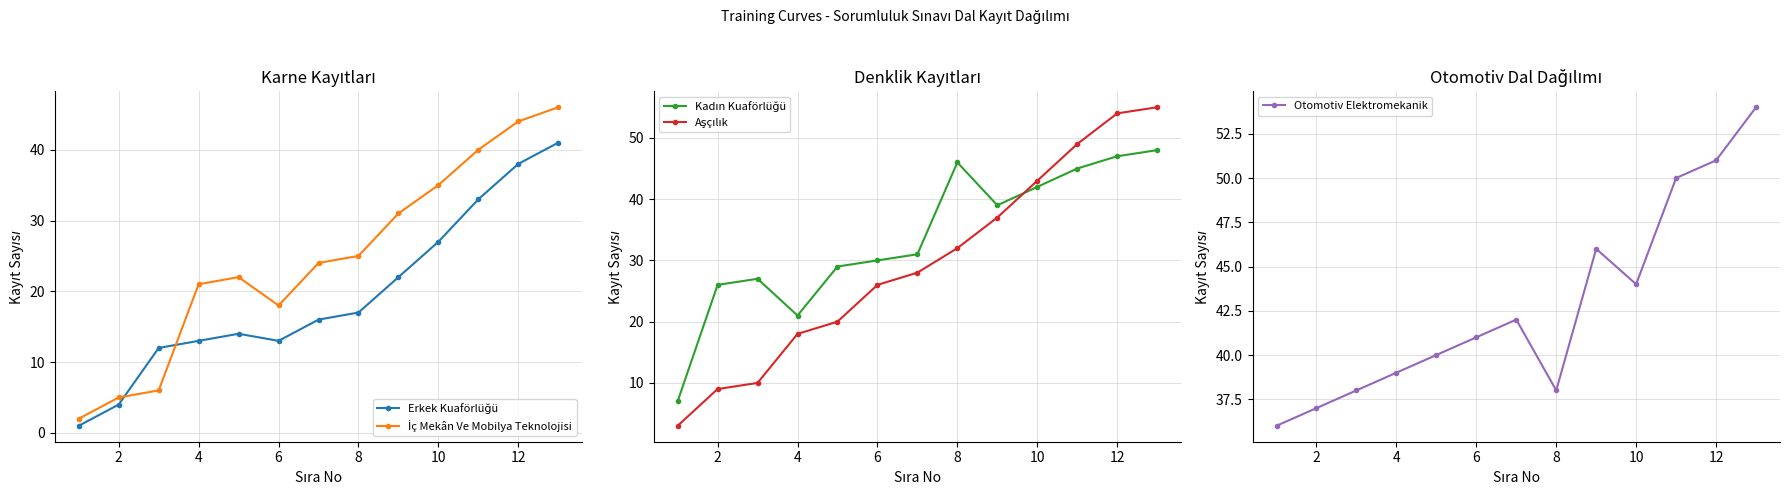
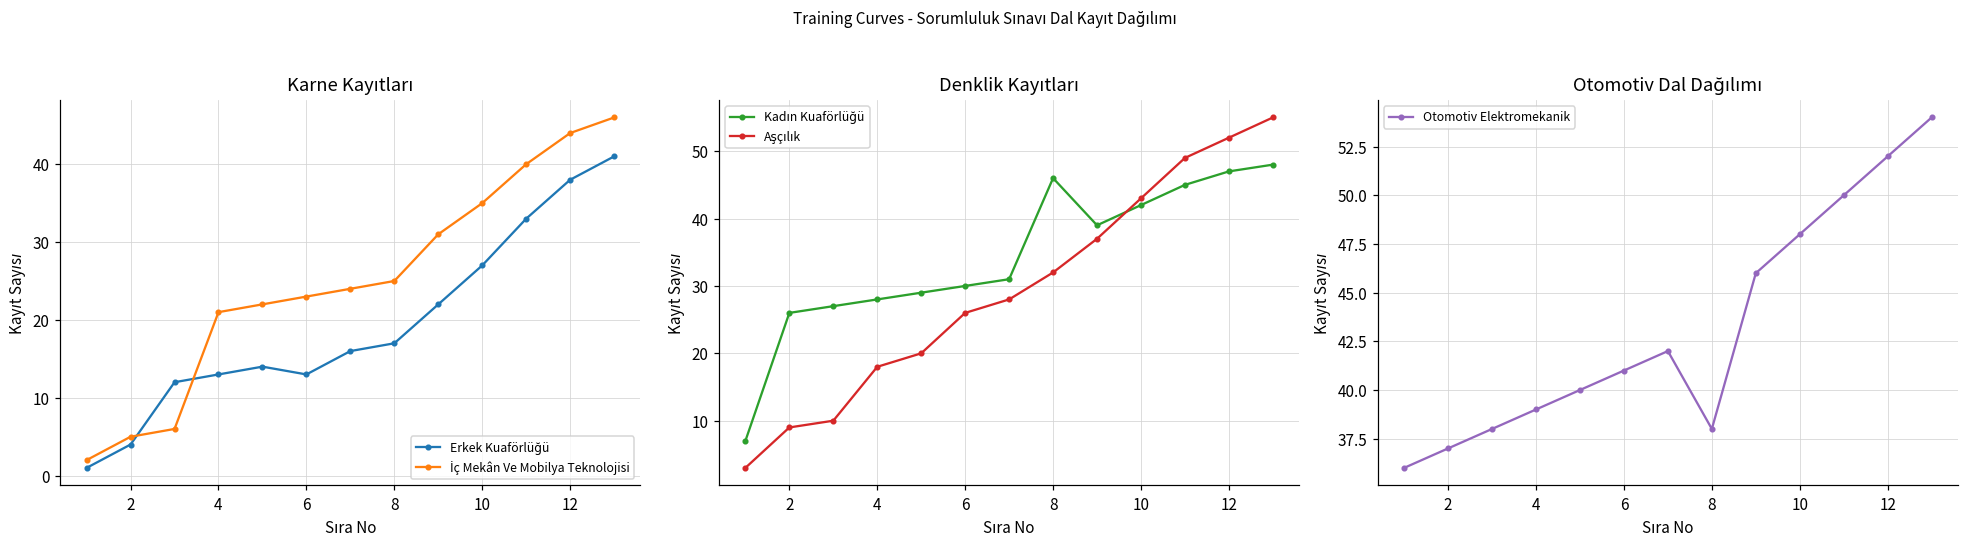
  {
    "Karne Kayıtları": {
      "Erkek Kuaförlüğü": {
        "2": 4,
        "4": 13,
        "6": 13,
        "8": 17,
        "10": 27,
        "12": 38
      },
      "İç Mekân Ve Mobilya Teknolojisi": {
        "2": 5,
        "4": 21,
-       "6": 18,
+       "6": 23,
        "8": 25,
        "10": 35,
        "12": 44
      }
    },
    "Denklik Kayıtları": {
      "Kadın Kuaförlüğü": {
        "2": 26,
-       "4": 21,
+       "4": 28,
        "6": 30,
        "8": 46,
        "10": 42,
        "12": 47
      },
      "Aşçılık": {
        "2": 9,
        "4": 18,
        "6": 26,
        "8": 32,
        "10": 43,
-       "12": 54
+       "12": 52
      }
    },
    "Otomotiv Dal Dağılımı": {
      "2": 37,
      "4": 39,
      "6": 41,
      "8": 38,
-     "10": 44,
-     "12": 51
+     "10": 48,
+     "12": 52
    }
  }
